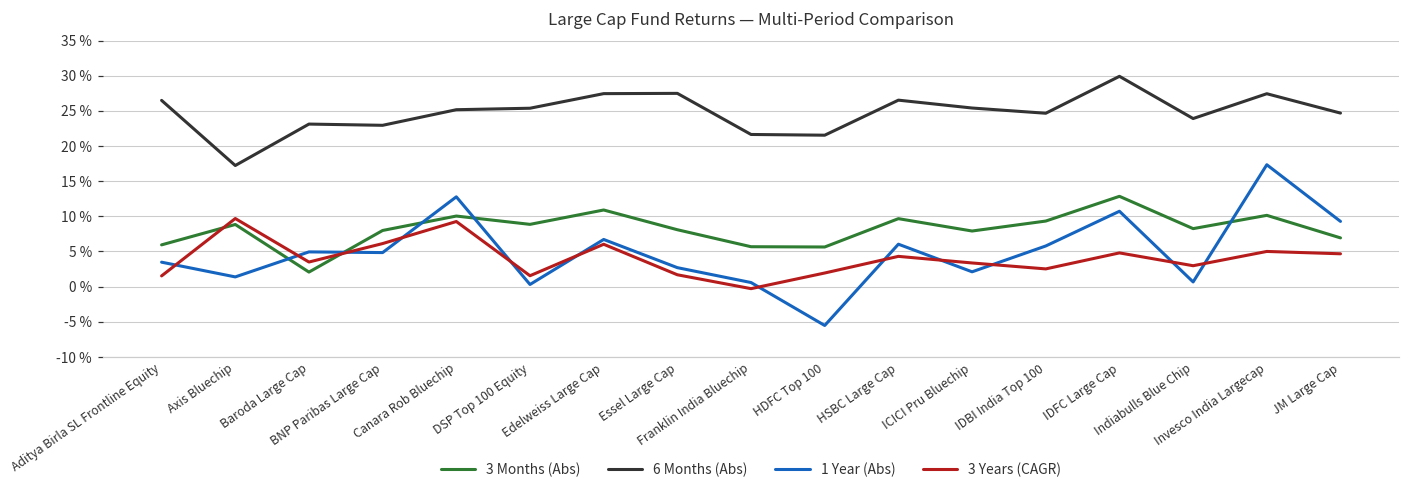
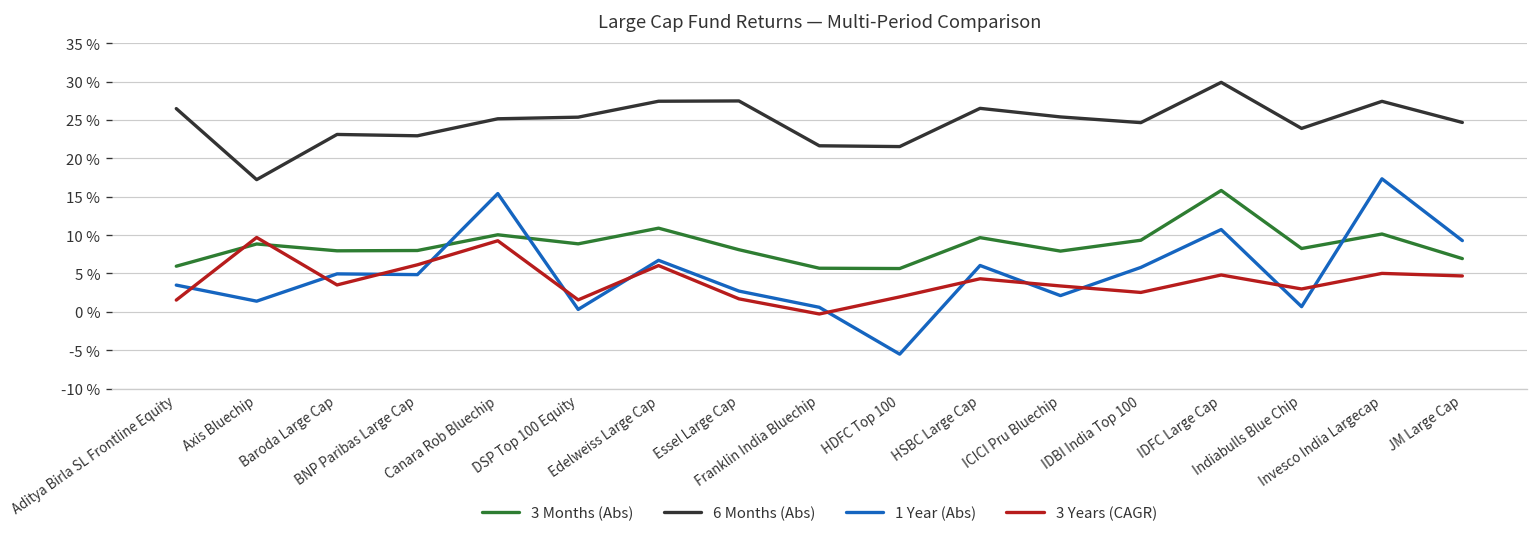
  {
    "3 Months (Abs)": {
      "Aditya Birla SL Frontline Equity": "6 %",
      "Axis Bluechip": "9 %",
-     "Baroda Large Cap": "2 %",
+     "Baroda Large Cap": "8 %",
      "BNP Paribas Large Cap": "8 %",
      "Canara Rob Bluechip": "10 %",
      "DSP Top 100 Equity": "9 %",
      "Edelweiss Large Cap": "11 %",
      "Essel Large Cap": "8 %",
      "Franklin India Bluechip": "6 %",
      "HDFC Top 100": "6 %",
      "HSBC Large Cap": "10 %",
      "ICICI Pru Bluechip": "8 %",
      "IDBI India Top 100": "9 %",
-     "IDFC Large Cap": "13 %",
+     "IDFC Large Cap": "16 %",
      "Indiabulls Blue Chip": "8 %",
      "Invesco India Largecap": "10 %",
      "JM Large Cap": "7 %"
    },
    "6 Months (Abs)": {
      "Aditya Birla SL Frontline Equity": "26 %",
      "Axis Bluechip": "17 %",
      "Baroda Large Cap": "23 %",
      "BNP Paribas Large Cap": "23 %",
      "Canara Rob Bluechip": "25 %",
      "DSP Top 100 Equity": "25 %",
      "Edelweiss Large Cap": "27 %",
      "Essel Large Cap": "27 %",
      "Franklin India Bluechip": "22 %",
      "HDFC Top 100": "22 %",
      "HSBC Large Cap": "27 %",
      "ICICI Pru Bluechip": "25 %",
      "IDBI India Top 100": "25 %",
      "IDFC Large Cap": "30 %",
      "Indiabulls Blue Chip": "24 %",
      "Invesco India Largecap": "27 %",
      "JM Large Cap": "25 %"
    },
    "1 Year (Abs)": {
      "Aditya Birla SL Frontline Equity": "3 %",
      "Axis Bluechip": "1 %",
      "Baroda Large Cap": "5 %",
      "BNP Paribas Large Cap": "5 %",
-     "Canara Rob Bluechip": "13 %",
+     "Canara Rob Bluechip": "15 %",
      "DSP Top 100 Equity": "0 %",
      "Edelweiss Large Cap": "7 %",
      "Essel Large Cap": "3 %",
      "Franklin India Bluechip": "1 %",
      "HDFC Top 100": "-6 %",
      "HSBC Large Cap": "6 %",
      "ICICI Pru Bluechip": "2 %",
      "IDBI India Top 100": "6 %",
      "IDFC Large Cap": "11 %",
      "Indiabulls Blue Chip": "1 %",
      "Invesco India Largecap": "17 %",
      "JM Large Cap": "9 %"
    },
    "3 Years (CAGR)": {
      "Aditya Birla SL Frontline Equity": "2 %",
      "Axis Bluechip": "10 %",
      "Baroda Large Cap": "4 %",
      "BNP Paribas Large Cap": "6 %",
      "Canara Rob Bluechip": "9 %",
      "DSP Top 100 Equity": "2 %",
      "Edelweiss Large Cap": "6 %",
      "Essel Large Cap": "2 %",
      "Franklin India Bluechip": "0 %",
      "HDFC Top 100": "2 %",
      "HSBC Large Cap": "4 %",
      "ICICI Pru Bluechip": "3 %",
      "IDBI India Top 100": "3 %",
      "IDFC Large Cap": "5 %",
      "Indiabulls Blue Chip": "3 %",
      "Invesco India Largecap": "5 %",
      "JM Large Cap": "5 %"
    }
  }
